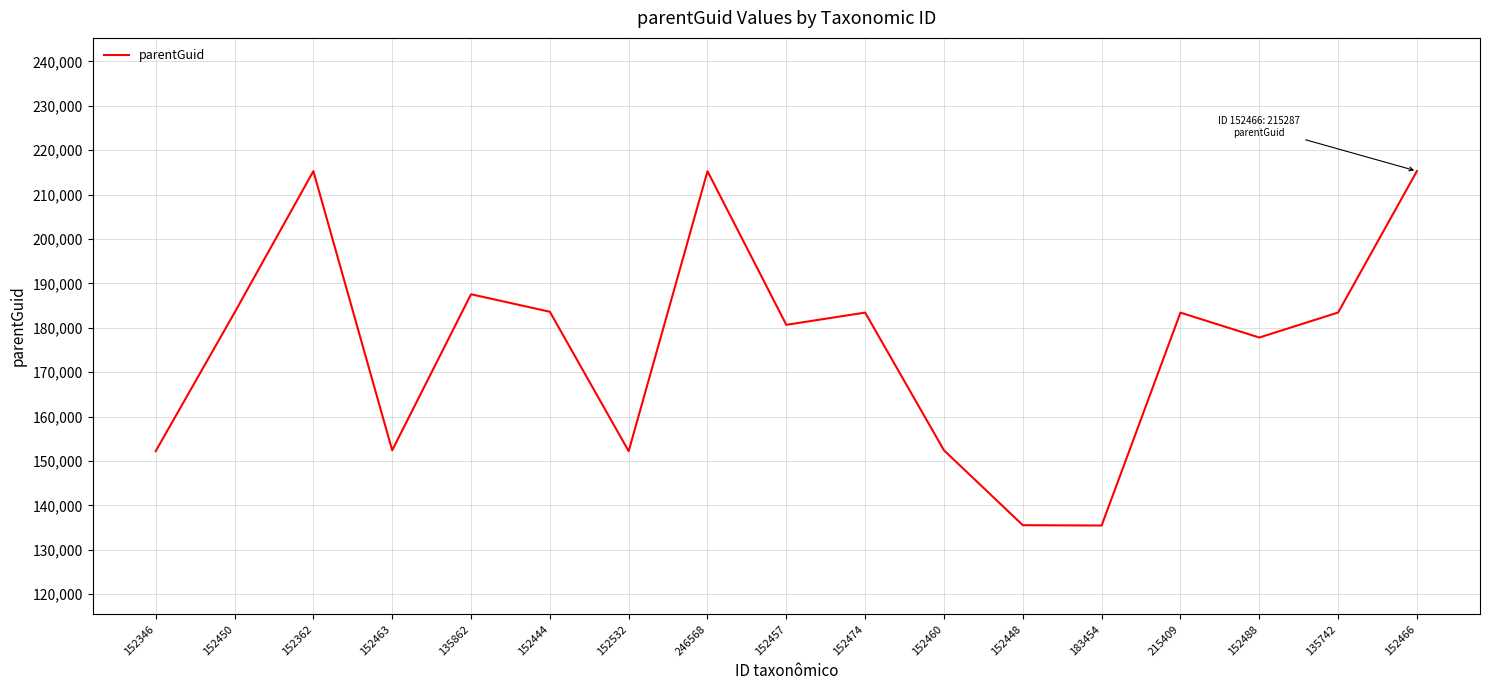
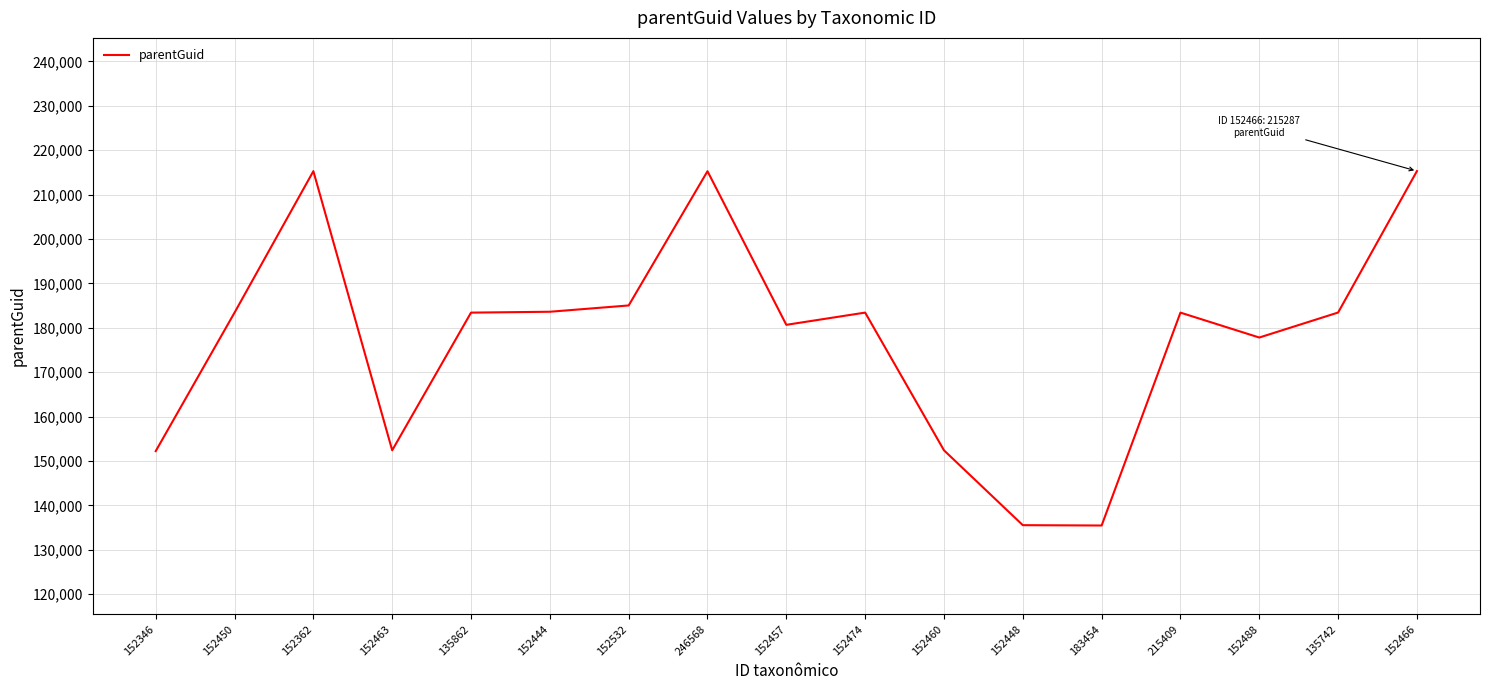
  {
    "152346": "152,000",
    "152450": "183,000",
    "152362": "215,000",
    "152463": "152,000",
-   "135862": "188,000",
+   "135862": "183,000",
    "152444": "184,000",
-   "152532": "152,000",
+   "152532": "185,000",
    "246568": "215,000",
    "152457": "181,000",
    "152474": "183,000",
    "152460": "152,000",
    "152448": "136,000",
    "183454": "135,000",
    "215409": "183,000",
    "152488": "178,000",
    "135742": "183,000"
  }
